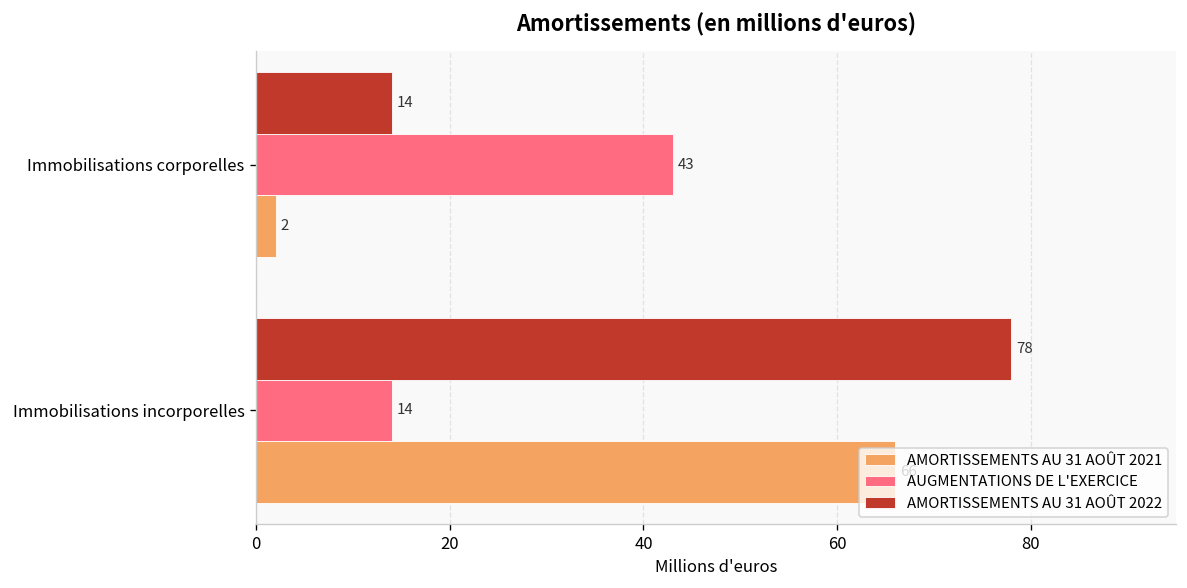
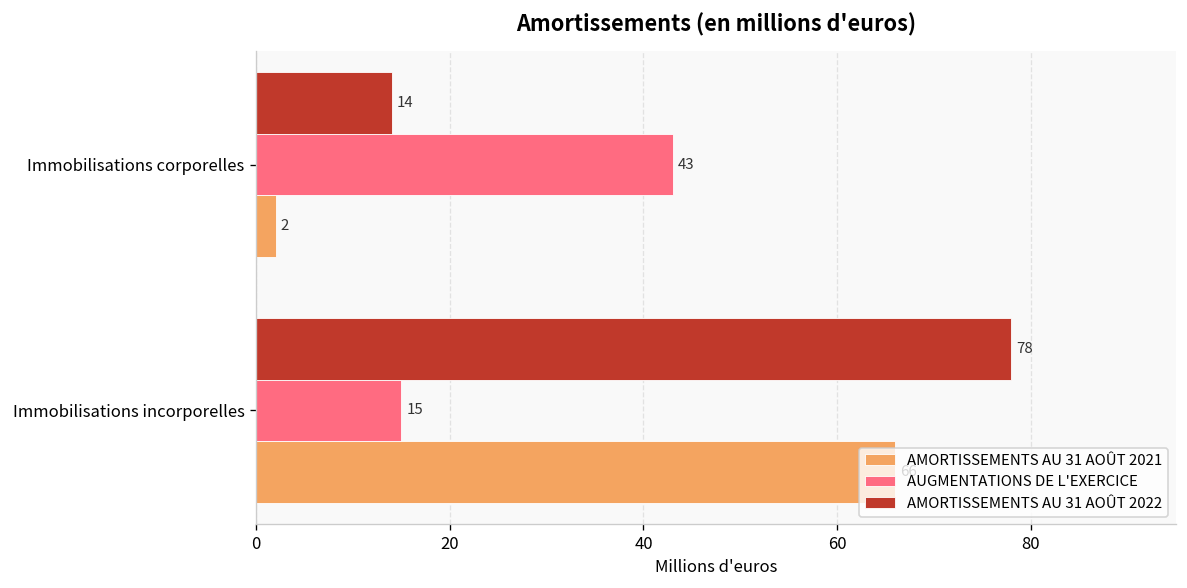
  {
    "AMORTISSEMENTS AU 31 AOÛT 2021": {
      "Immobilisations corporelles": 2
    },
    "AUGMENTATIONS DE L'EXERCICE": {
      "Immobilisations corporelles": 43,
-     "Immobilisations incorporelles": 14
+     "Immobilisations incorporelles": 15
    },
    "AMORTISSEMENTS AU 31 AOÛT 2022": {
      "Immobilisations corporelles": 14,
      "Immobilisations incorporelles": 78
    }
  }
